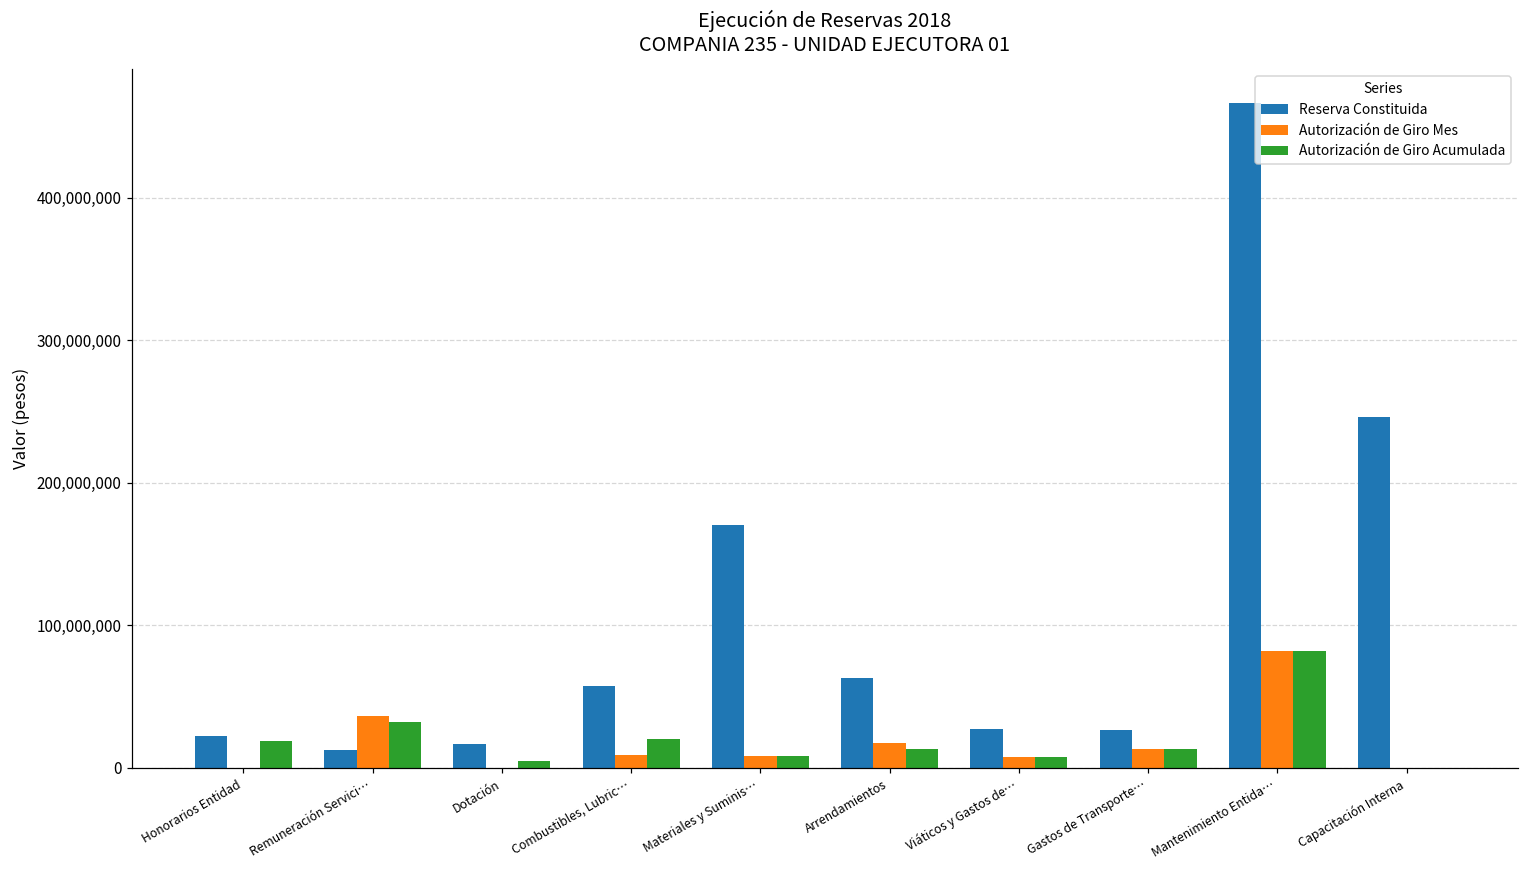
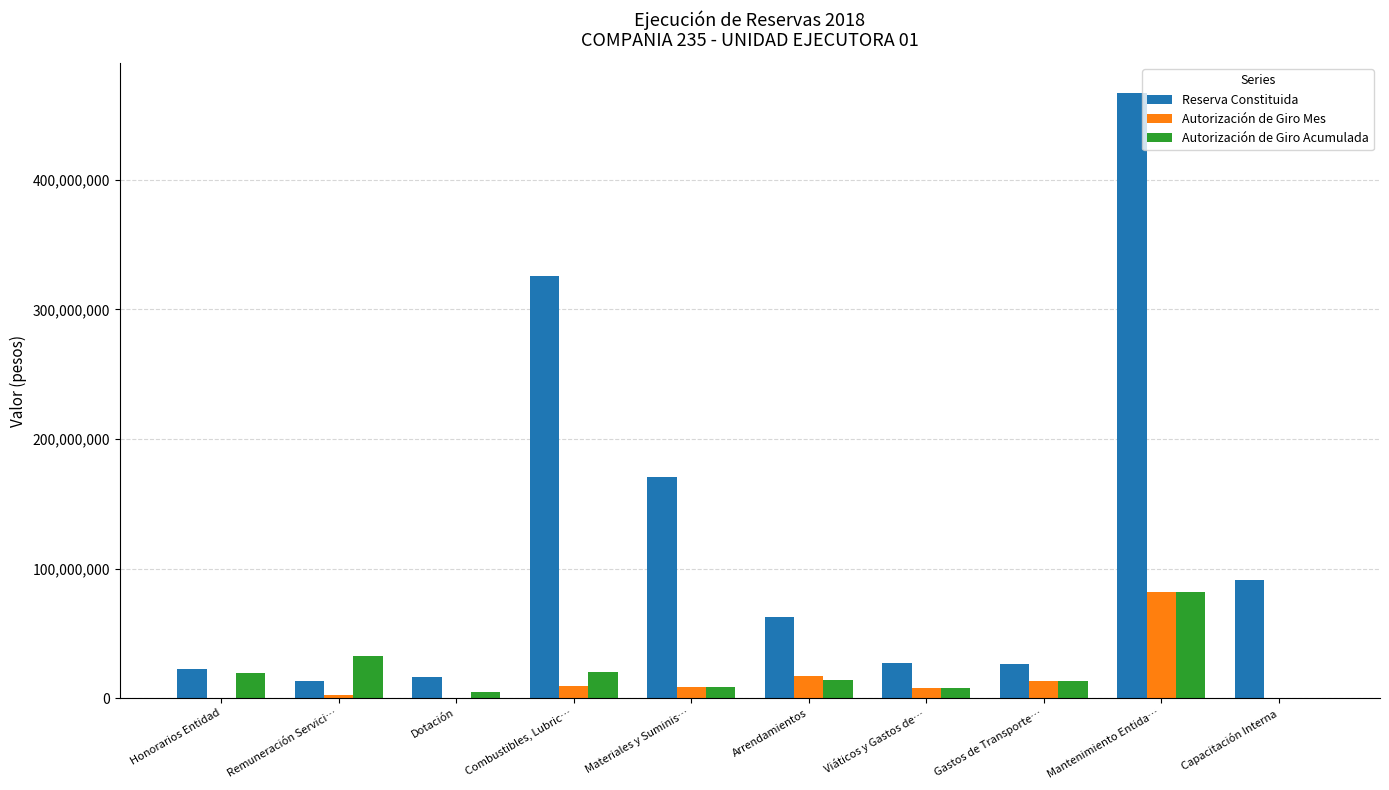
  {
    "Reserva Constituida": {
      "Honorarios Entidad": "22,000,000",
      "Remuneración Servici…": "13,000,000",
      "Dotación": "17,000,000",
-     "Combustibles, Lubric…": "58,000,000",
+     "Combustibles, Lubric…": "326,000,000",
      "Materiales y Suminis…": "170,000,000",
      "Arrendamientos": "63,000,000",
      "Viáticos y Gastos de…": "27,000,000",
      "Gastos de Transporte…": "27,000,000",
      "Mantenimiento Entida…": "467,000,000",
-     "Capacitación Interna": "246,000,000"
+     "Capacitación Interna": "91,000,000"
    },
    "Autorización de Giro Mes": {
      "Honorarios Entidad": "0",
-     "Remuneración Servici…": "36,000,000",
+     "Remuneración Servici…": "3,000,000",
      "Dotación": "0",
      "Combustibles, Lubric…": "9,000,000",
      "Materiales y Suminis…": "8,000,000",
      "Arrendamientos": "17,000,000",
      "Viáticos y Gastos de…": "7,000,000",
      "Gastos de Transporte…": "13,000,000",
      "Mantenimiento Entida…": "82,000,000",
      "Capacitación Interna": "0"
    },
    "Autorización de Giro Acumulada": {
      "Honorarios Entidad": "19,000,000",
      "Remuneración Servici…": "33,000,000",
      "Dotación": "5,000,000",
      "Combustibles, Lubric…": "20,000,000",
      "Materiales y Suminis…": "8,000,000",
      "Arrendamientos": "14,000,000",
      "Viáticos y Gastos de…": "7,000,000",
      "Gastos de Transporte…": "13,000,000",
      "Mantenimiento Entida…": "82,000,000",
      "Capacitación Interna": "0"
    }
  }
